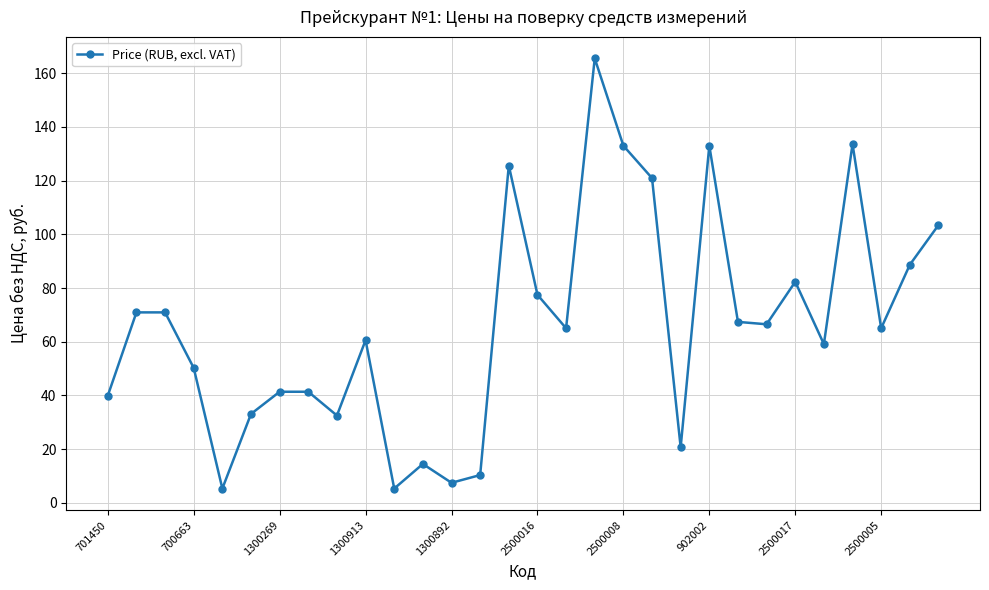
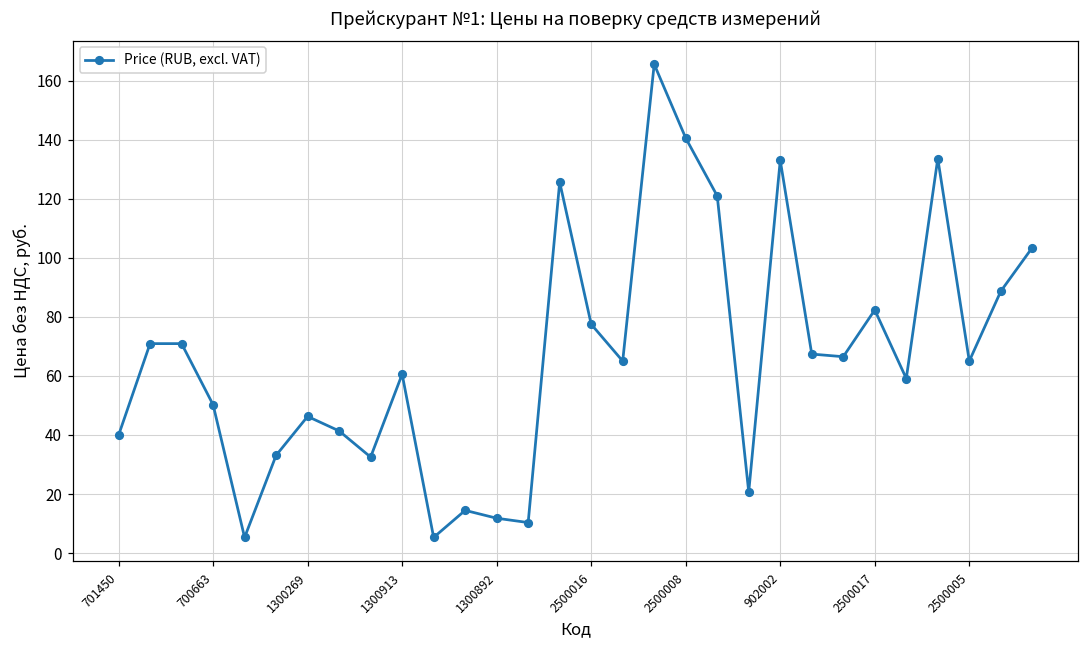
  {
    "701450": 40,
    "700663": 50,
-   "1300269": 41,
+   "1300269": 46,
    "1300913": 61,
-   "1300892": 7,
+   "1300892": 12,
    "2500016": 78,
-   "2500008": 133,
+   "2500008": 141,
    "902002": 133,
    "2500017": 82,
    "2500005": 65
  }
